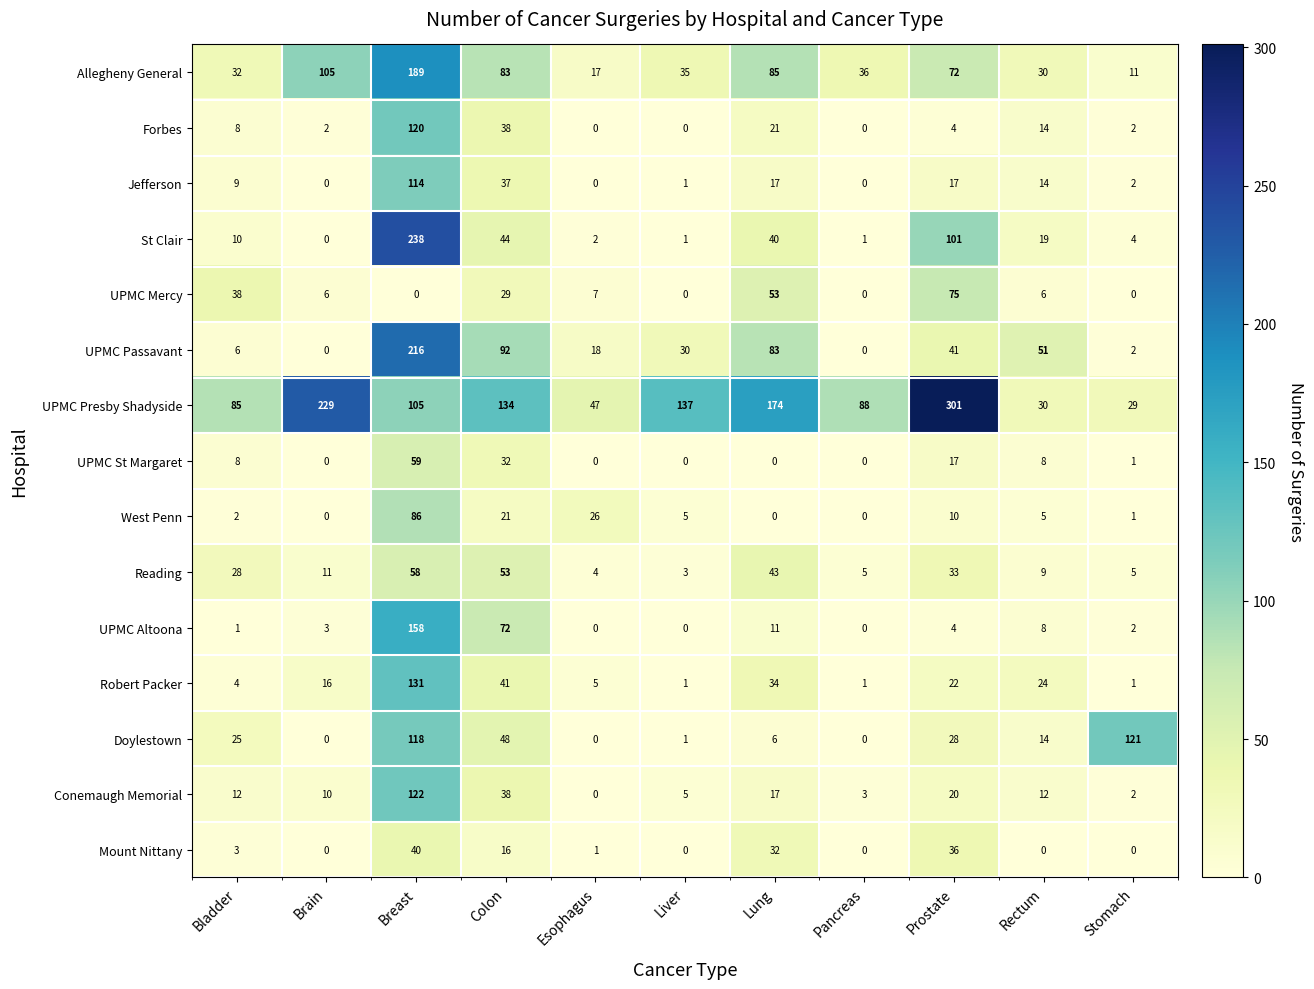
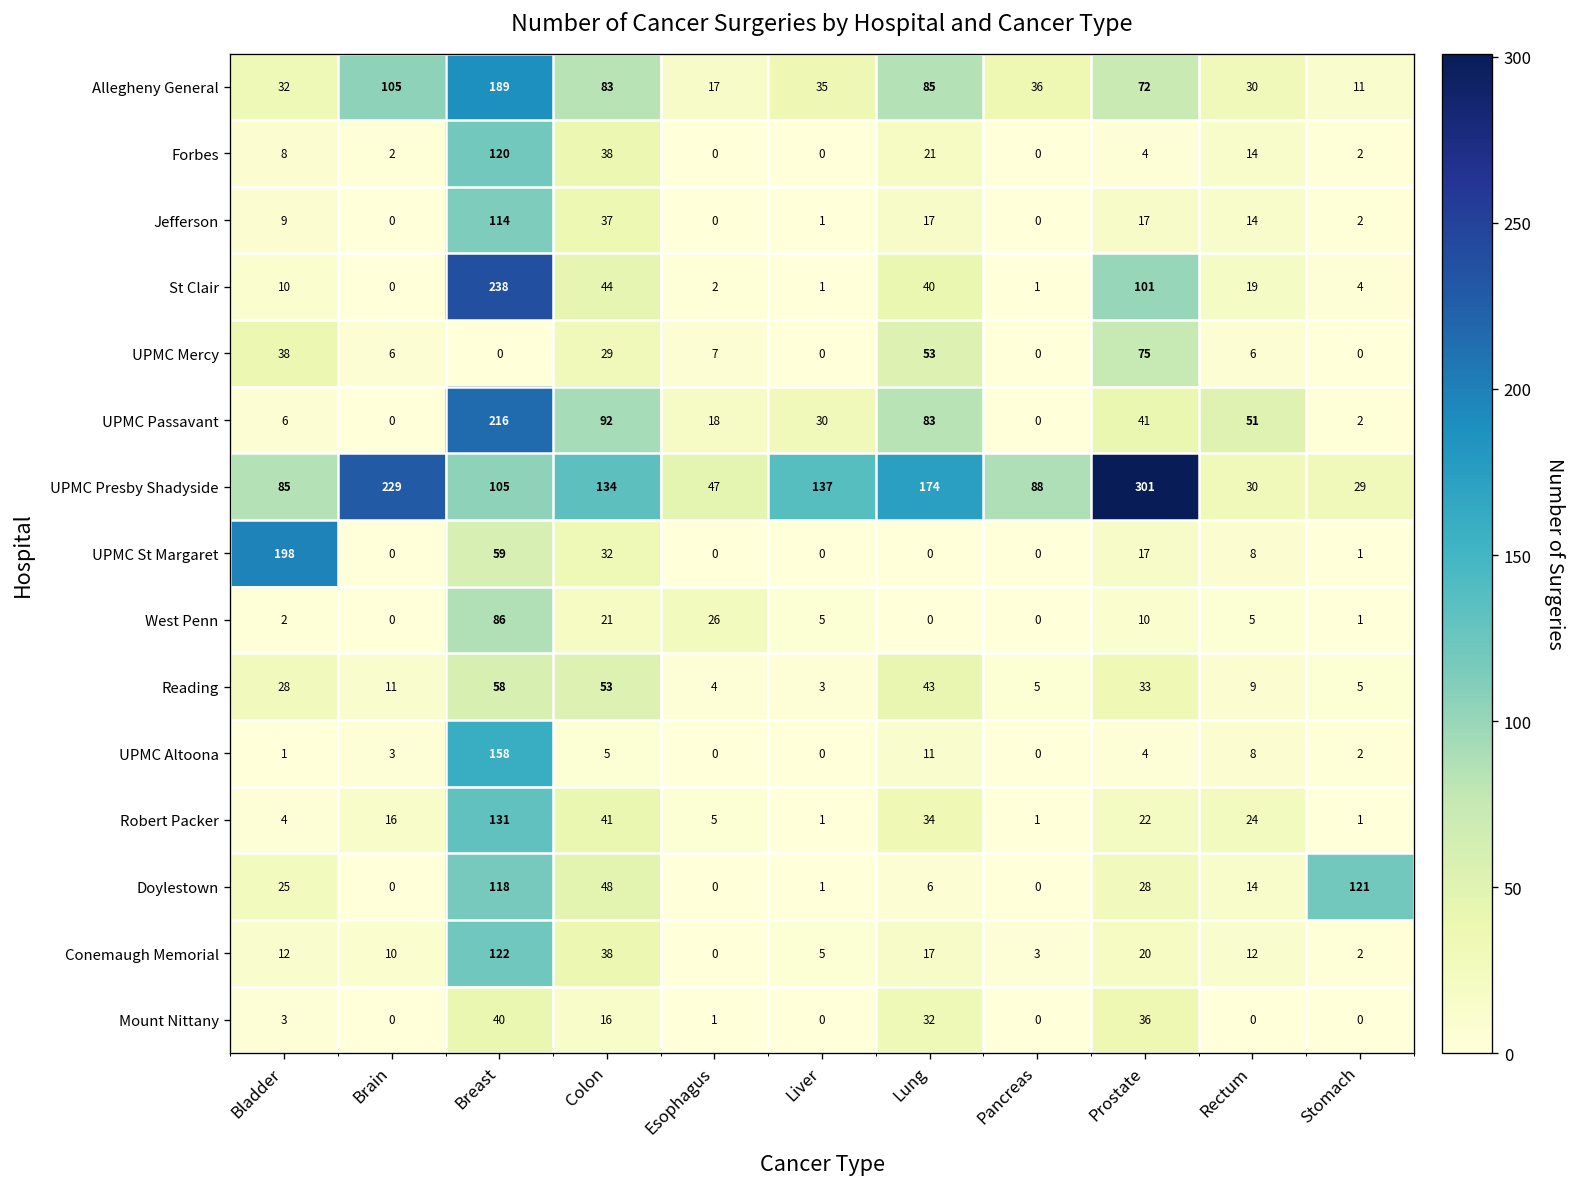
  {
    "Allegheny General": {
      "Bladder": 32,
      "Brain": 105,
      "Breast": 189,
      "Colon": 83,
      "Esophagus": 17,
      "Liver": 35,
      "Lung": 85,
      "Pancreas": 36,
      "Prostate": 72,
      "Rectum": 30,
      "Stomach": 11
    },
    "Forbes": {
      "Bladder": 8,
      "Brain": 2,
      "Breast": 120,
      "Colon": 38,
      "Esophagus": 0,
      "Liver": 0,
      "Lung": 21,
      "Pancreas": 0,
      "Prostate": 4,
      "Rectum": 14,
      "Stomach": 2
    },
    "Jefferson": {
      "Bladder": 9,
      "Brain": 0,
      "Breast": 114,
      "Colon": 37,
      "Esophagus": 0,
      "Liver": 1,
      "Lung": 17,
      "Pancreas": 0,
      "Prostate": 17,
      "Rectum": 14,
      "Stomach": 2
    },
    "St Clair": {
      "Bladder": 10,
      "Brain": 0,
      "Breast": 238,
      "Colon": 44,
      "Esophagus": 2,
      "Liver": 1,
      "Lung": 40,
      "Pancreas": 1,
      "Prostate": 101,
      "Rectum": 19,
      "Stomach": 4
    },
    "UPMC Mercy": {
      "Bladder": 38,
      "Brain": 6,
      "Breast": 0,
      "Colon": 29,
      "Esophagus": 7,
      "Liver": 0,
      "Lung": 53,
      "Pancreas": 0,
      "Prostate": 75,
      "Rectum": 6,
      "Stomach": 0
    },
    "UPMC Passavant": {
      "Bladder": 6,
      "Brain": 0,
      "Breast": 216,
      "Colon": 92,
      "Esophagus": 18,
      "Liver": 30,
      "Lung": 83,
      "Pancreas": 0,
      "Prostate": 41,
      "Rectum": 51,
      "Stomach": 2
    },
    "UPMC Presby Shadyside": {
      "Bladder": 85,
      "Brain": 229,
      "Breast": 105,
      "Colon": 134,
      "Esophagus": 47,
      "Liver": 137,
      "Lung": 174,
      "Pancreas": 88,
      "Prostate": 301,
      "Rectum": 30,
      "Stomach": 29
    },
    "UPMC St Margaret": {
-     "Bladder": 8,
+     "Bladder": 198,
      "Brain": 0,
      "Breast": 59,
      "Colon": 32,
      "Esophagus": 0,
      "Liver": 0,
      "Lung": 0,
      "Pancreas": 0,
      "Prostate": 17,
      "Rectum": 8,
      "Stomach": 1
    },
    "West Penn": {
      "Bladder": 2,
      "Brain": 0,
      "Breast": 86,
      "Colon": 21,
      "Esophagus": 26,
      "Liver": 5,
      "Lung": 0,
      "Pancreas": 0,
      "Prostate": 10,
      "Rectum": 5,
      "Stomach": 1
    },
    "Reading": {
      "Bladder": 28,
      "Brain": 11,
      "Breast": 58,
      "Colon": 53,
      "Esophagus": 4,
      "Liver": 3,
      "Lung": 43,
      "Pancreas": 5,
      "Prostate": 33,
      "Rectum": 9,
      "Stomach": 5
    },
    "UPMC Altoona": {
      "Bladder": 1,
      "Brain": 3,
      "Breast": 158,
-     "Colon": 72,
+     "Colon": 5,
      "Esophagus": 0,
      "Liver": 0,
      "Lung": 11,
      "Pancreas": 0,
      "Prostate": 4,
      "Rectum": 8,
      "Stomach": 2
    },
    "Robert Packer": {
      "Bladder": 4,
      "Brain": 16,
      "Breast": 131,
      "Colon": 41,
      "Esophagus": 5,
      "Liver": 1,
      "Lung": 34,
      "Pancreas": 1,
      "Prostate": 22,
      "Rectum": 24,
      "Stomach": 1
    },
    "Doylestown": {
      "Bladder": 25,
      "Brain": 0,
      "Breast": 118,
      "Colon": 48,
      "Esophagus": 0,
      "Liver": 1,
      "Lung": 6,
      "Pancreas": 0,
      "Prostate": 28,
      "Rectum": 14,
      "Stomach": 121
    },
    "Conemaugh Memorial": {
      "Bladder": 12,
      "Brain": 10,
      "Breast": 122,
      "Colon": 38,
      "Esophagus": 0,
      "Liver": 5,
      "Lung": 17,
      "Pancreas": 3,
      "Prostate": 20,
      "Rectum": 12,
      "Stomach": 2
    },
    "Mount Nittany": {
      "Bladder": 3,
      "Brain": 0,
      "Breast": 40,
      "Colon": 16,
      "Esophagus": 1,
      "Liver": 0,
      "Lung": 32,
      "Pancreas": 0,
      "Prostate": 36,
      "Rectum": 0,
      "Stomach": 0
    }
  }
